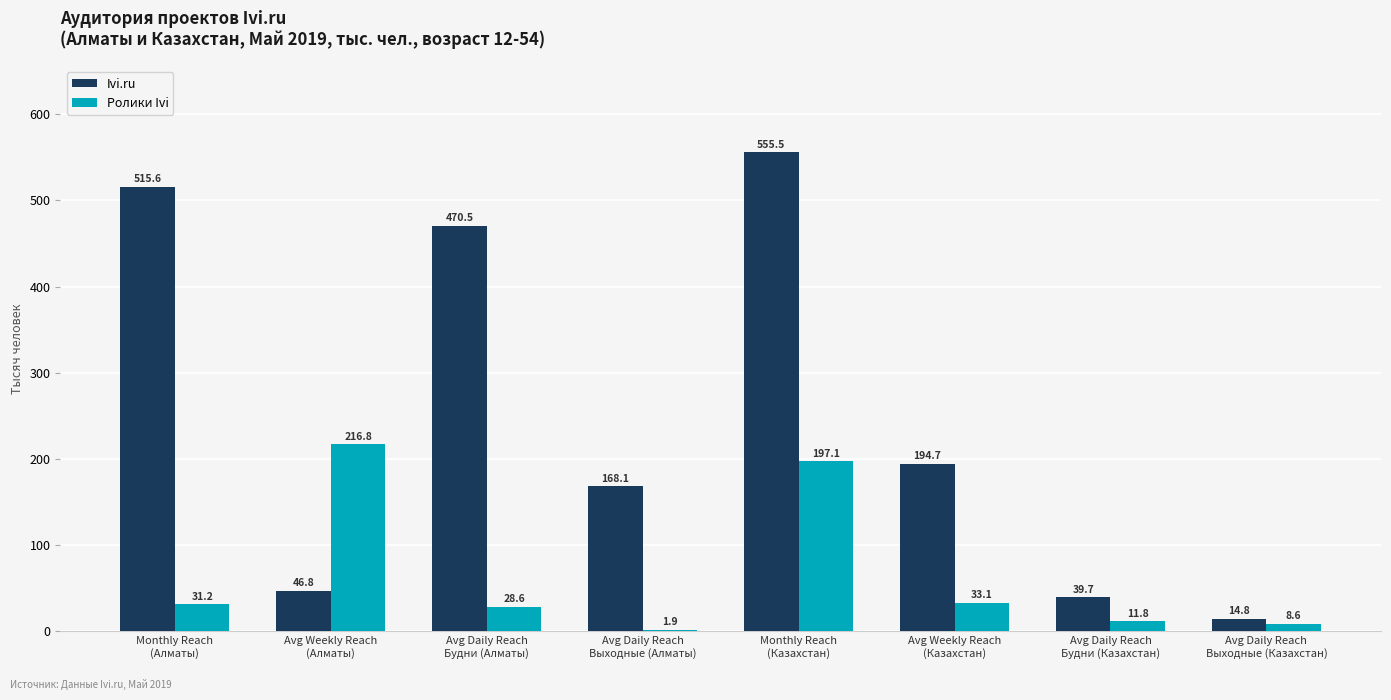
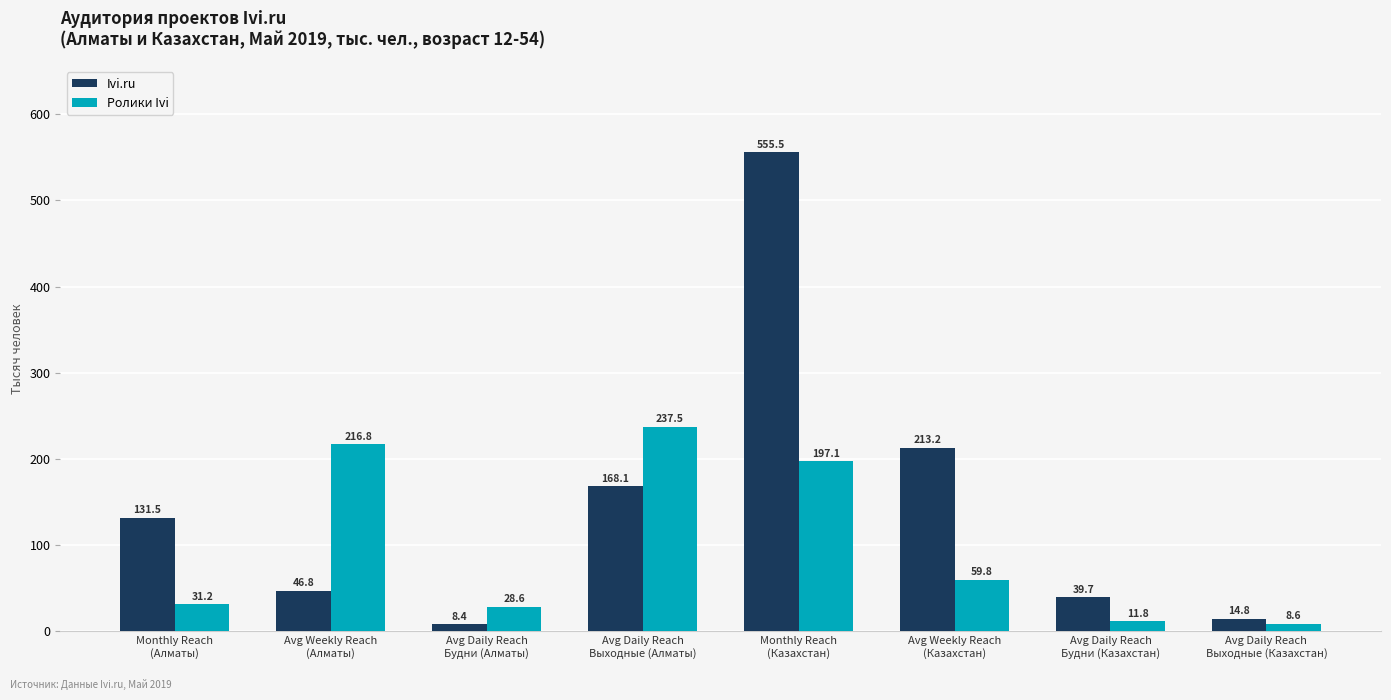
  {
    "Ivi.ru": {
-     "Monthly Reach (Алматы)": 515.6,
+     "Monthly Reach (Алматы)": 131.5,
      "Avg Weekly Reach (Алматы)": 46.8,
-     "Avg Daily Reach Будни (Алматы)": 470.5,
+     "Avg Daily Reach Будни (Алматы)": 8.4,
      "Avg Daily Reach Выходные (Алматы)": 168.1,
      "Monthly Reach (Казахстан)": 555.5,
-     "Avg Weekly Reach (Казахстан)": 194.7,
+     "Avg Weekly Reach (Казахстан)": 213.2,
      "Avg Daily Reach Будни (Казахстан)": 39.7,
      "Avg Daily Reach Выходные (Казахстан)": 14.8
    },
    "Ролики Ivi": {
      "Monthly Reach (Алматы)": 31.2,
      "Avg Weekly Reach (Алматы)": 216.8,
      "Avg Daily Reach Будни (Алматы)": 28.6,
-     "Avg Daily Reach Выходные (Алматы)": 1.9,
+     "Avg Daily Reach Выходные (Алматы)": 237.5,
      "Monthly Reach (Казахстан)": 197.1,
-     "Avg Weekly Reach (Казахстан)": 33.1,
+     "Avg Weekly Reach (Казахстан)": 59.8,
      "Avg Daily Reach Будни (Казахстан)": 11.8,
      "Avg Daily Reach Выходные (Казахстан)": 8.6
    }
  }
